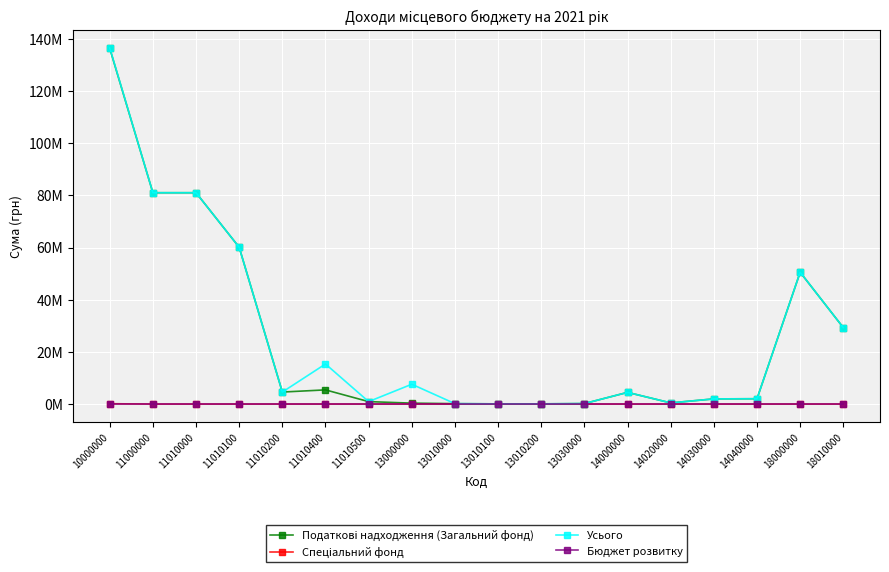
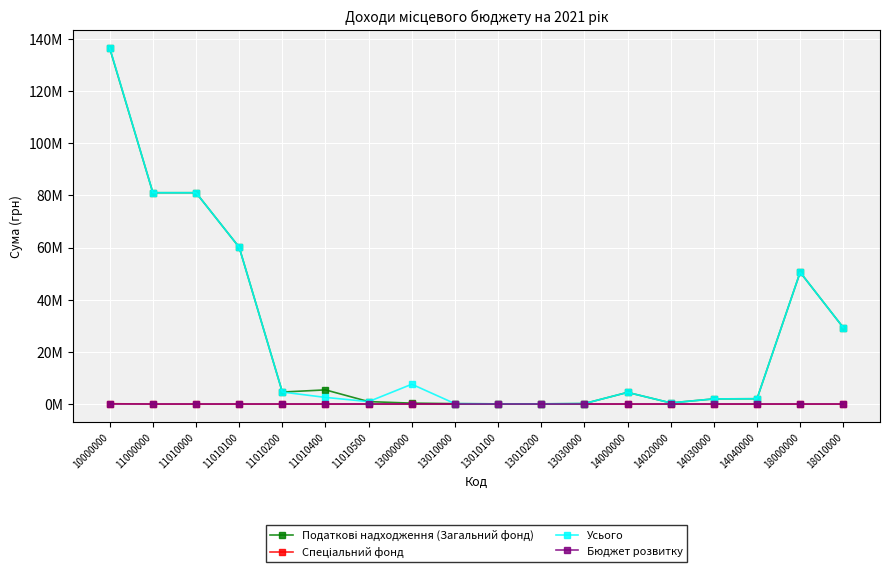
  {
    "Податкові надходження (Загальний фонд)": {
      "11010400": 5000000
    },
    "Бюджет розвитку": {
      "10000000": 0,
      "11000000": 0,
      "11010000": 0,
      "11010100": 0,
      "11010200": 0,
      "11010400": 0,
      "14000000": 0,
      "14030000": 0,
      "14040000": 0,
      "18000000": 0,
      "18010000": 0
    },
    "Усього": {
-     "11010400": 15000000,
+     "11010400": 3000000,
      "13000000": 8000000
    }
  }
